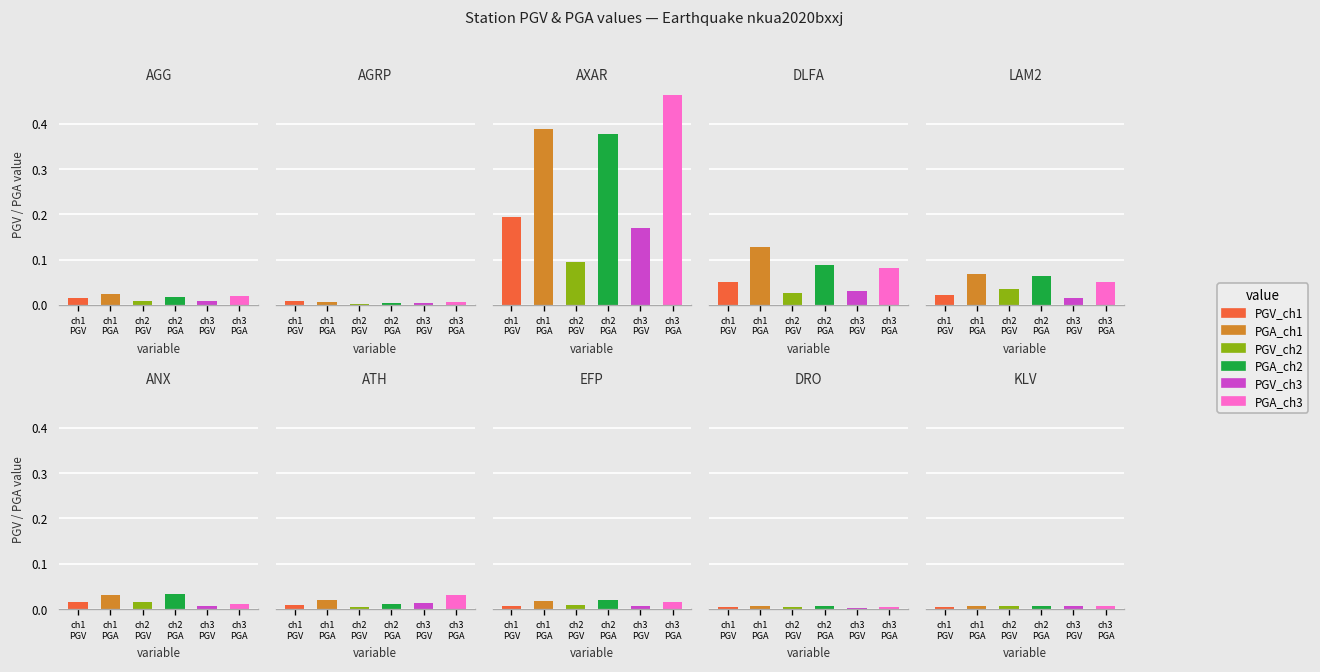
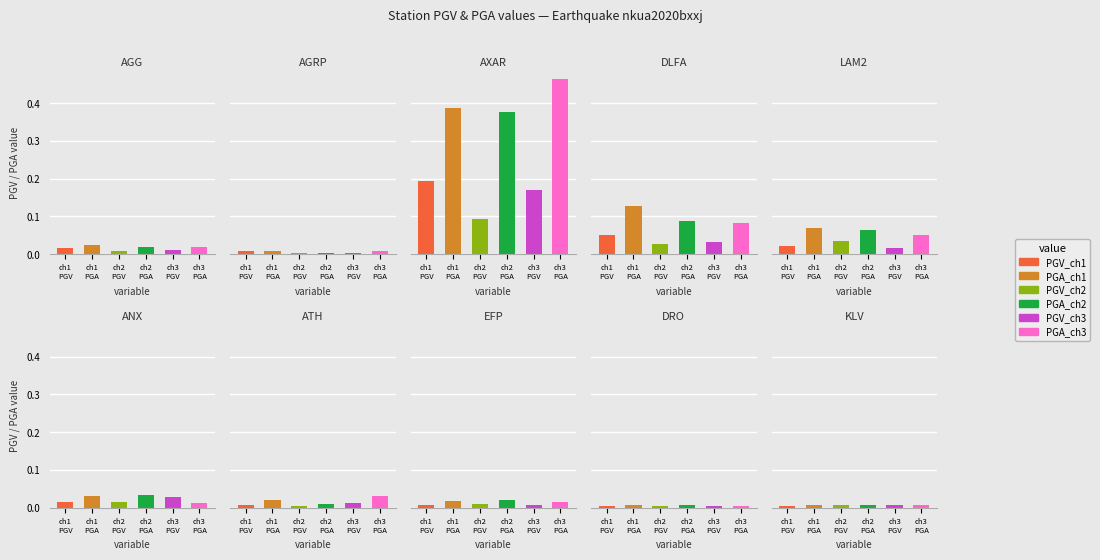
  {
    "AGG": {
      "ch1 PGV": 0.02,
      "ch1 PGA": 0.02,
      "ch2 PGV": 0.01,
      "ch2 PGA": 0.02,
      "ch3 PGV": 0.01,
      "ch3 PGA": 0.02
    },
    "ANX": {
      "ch1 PGV": 0.01,
      "ch1 PGA": 0.03,
      "ch2 PGV": 0.02,
      "ch2 PGA": 0.03,
-     "ch3 PGV": 0.01,
+     "ch3 PGV": 0.03,
      "ch3 PGA": 0.01
    }
  }
